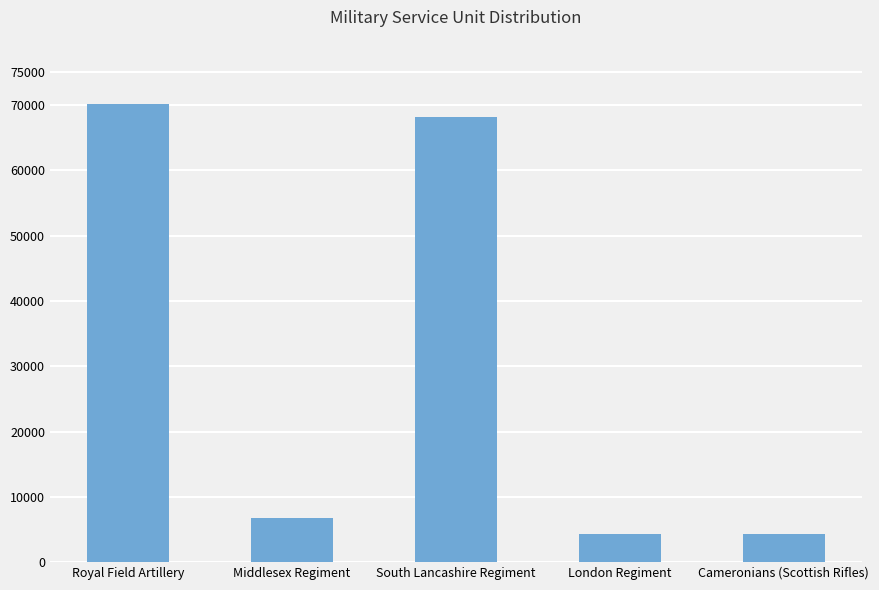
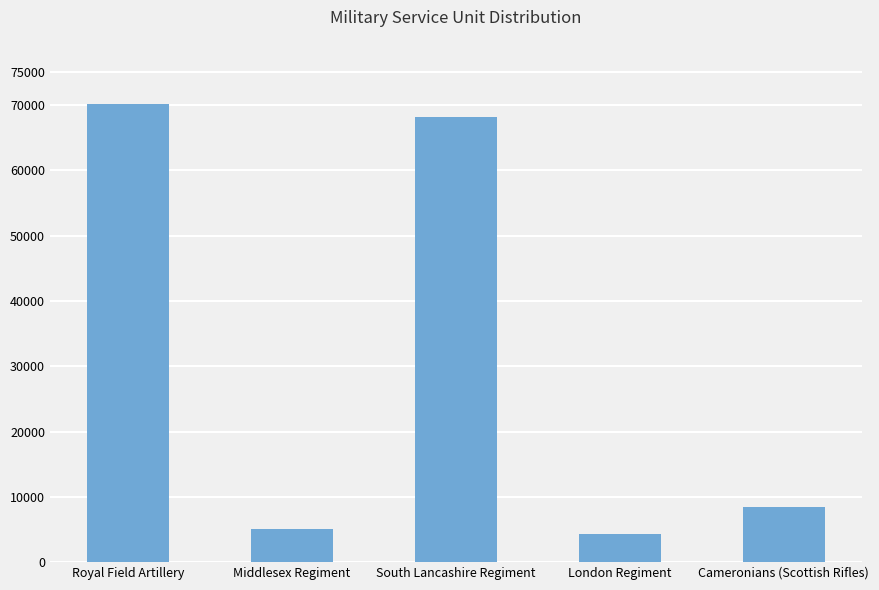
  {
    "Royal Field Artillery": 70000,
-   "Middlesex Regiment": 7000,
+   "Middlesex Regiment": 5000,
    "South Lancashire Regiment": 68000,
    "London Regiment": 4000,
-   "Cameronians (Scottish Rifles)": 4000
+   "Cameronians (Scottish Rifles)": 9000
  }
